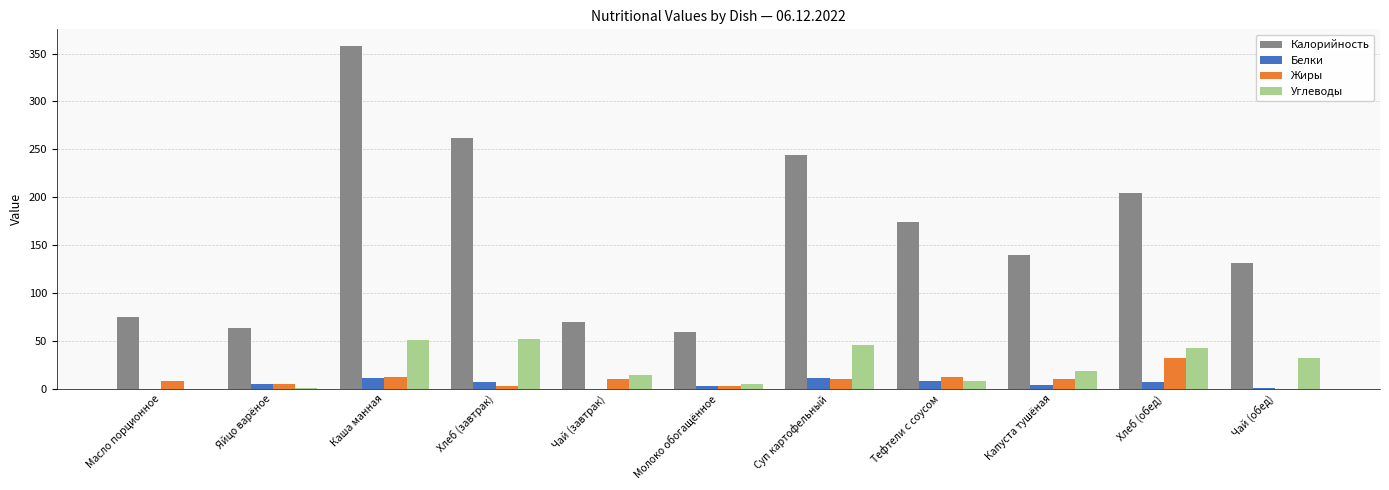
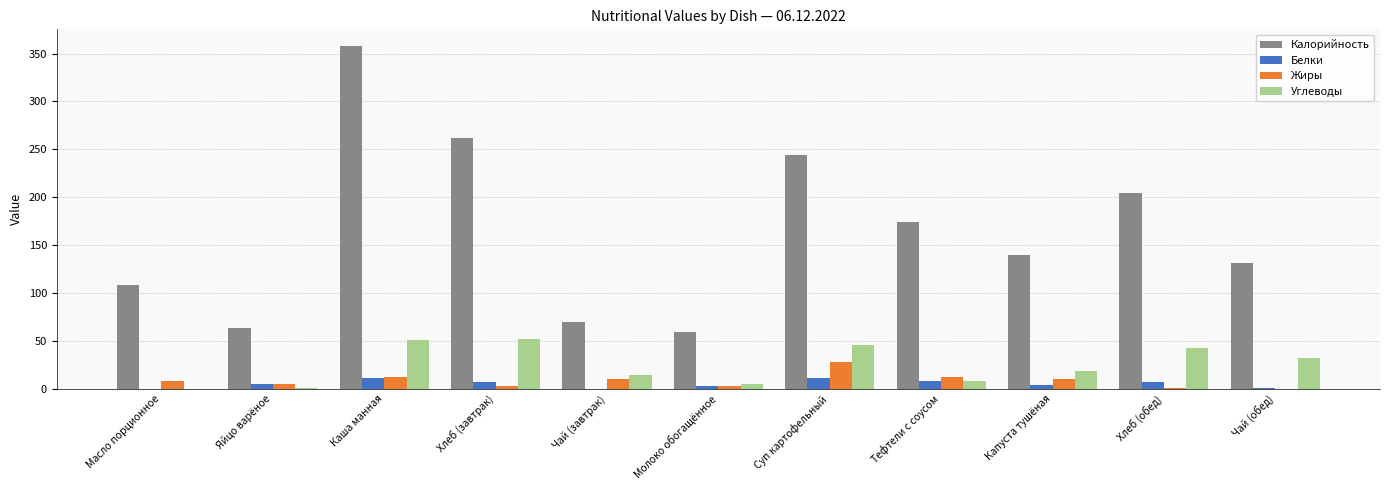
  {
    "Калорийность": {
-     "Масло порционное": 80,
+     "Масло порционное": 110,
      "Яйцо варёное": 60,
      "Каша манная": 360,
      "Хлеб (завтрак)": 260,
      "Чай (завтрак)": 70,
      "Молоко обогащённое": 60,
      "Суп картофельный": 240,
      "Тефтели с соусом": 170,
      "Капуста тушёная": 140,
      "Хлеб (обед)": 200,
      "Чай (обед)": 130
    },
    "Белки": {
      "Яйцо варёное": 10,
      "Каша манная": 10,
      "Хлеб (завтрак)": 10,
      "Чай (завтрак)": 0,
      "Молоко обогащённое": 0,
      "Суп картофельный": 10,
      "Тефтели с соусом": 10,
      "Капуста тушёная": 0,
      "Хлеб (обед)": 10
    },
    "Жиры": {
      "Масло порционное": 10,
      "Яйцо варёное": 0,
      "Каша манная": 10,
      "Хлеб (завтрак)": 0,
      "Чай (завтрак)": 10,
      "Молоко обогащённое": 0,
-     "Суп картофельный": 10,
+     "Суп картофельный": 30,
      "Тефтели с соусом": 10,
      "Капуста тушёная": 10,
-     "Хлеб (обед)": 30
+     "Хлеб (обед)": 0
    },
    "Углеводы": {
      "Каша манная": 50,
      "Хлеб (завтрак)": 50,
      "Чай (завтрак)": 10,
      "Молоко обогащённое": 0,
      "Суп картофельный": 50,
      "Тефтели с соусом": 10,
      "Капуста тушёная": 20,
      "Хлеб (обед)": 40,
      "Чай (обед)": 30
    }
  }
